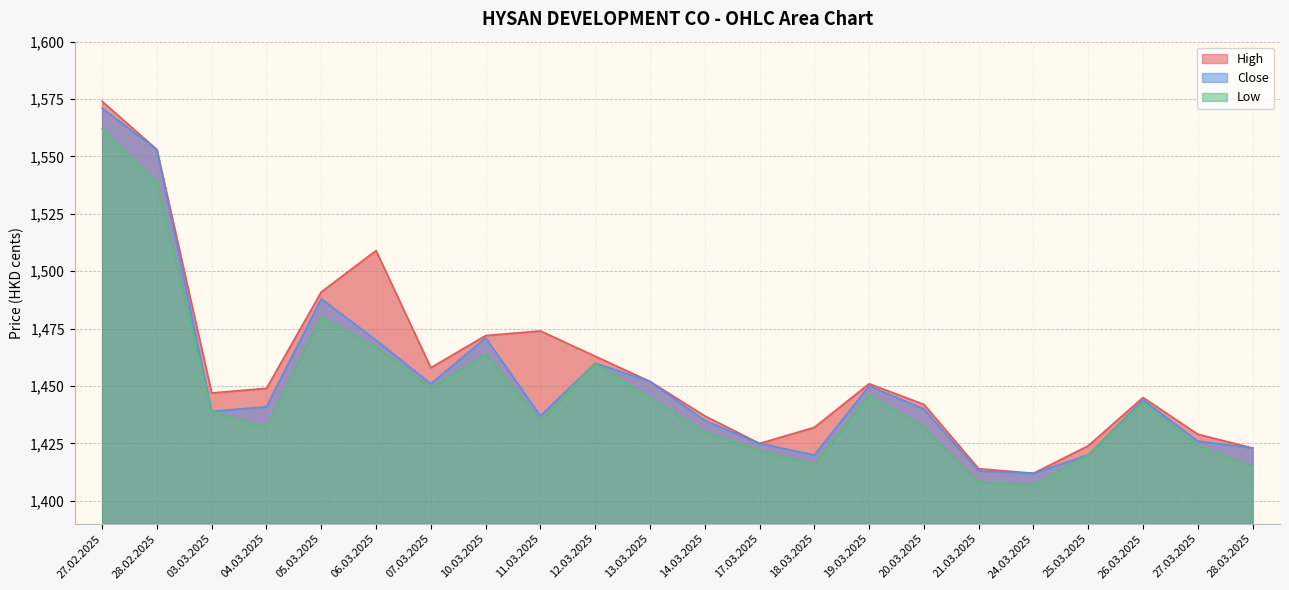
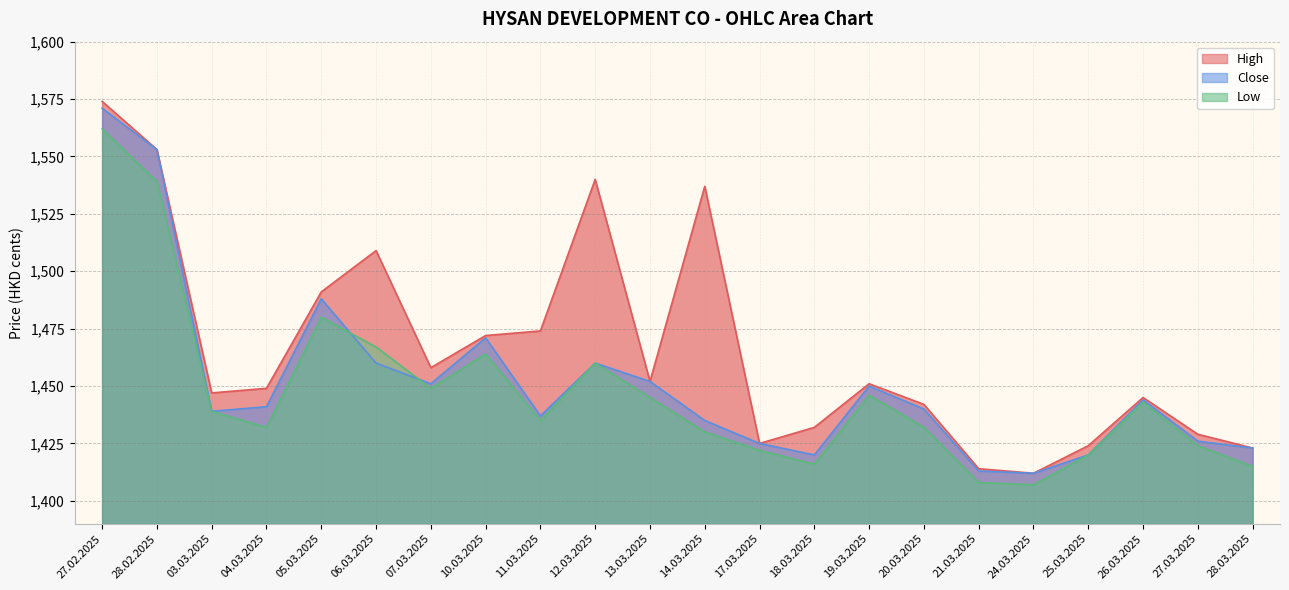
  {
    "High": {
      "27.02.2025": "1,574",
      "03.03.2025": "1,447",
      "04.03.2025": "1,449",
      "05.03.2025": "1,491",
      "06.03.2025": "1,509",
      "07.03.2025": "1,458",
      "11.03.2025": "1,474",
-     "12.03.2025": "1,463",
-     "14.03.2025": "1,437",
+     "12.03.2025": "1,540",
+     "14.03.2025": "1,537",
      "18.03.2025": "1,432",
      "20.03.2025": "1,442",
      "25.03.2025": "1,424",
      "27.03.2025": "1,429"
    },
    "Close": {
      "27.02.2025": "1,571",
      "04.03.2025": "1,441",
      "05.03.2025": "1,488",
-     "06.03.2025": "1,470",
+     "06.03.2025": "1,460",
      "07.03.2025": "1,451",
      "11.03.2025": "1,437",
      "14.03.2025": "1,435",
      "18.03.2025": "1,420",
      "20.03.2025": "1,440",
      "27.03.2025": "1,426"
    },
    "Low": {
      "27.02.2025": "1,562",
      "28.02.2025": "1,539",
      "04.03.2025": "1,432",
      "05.03.2025": "1,480",
      "06.03.2025": "1,467",
      "07.03.2025": "1,449",
      "10.03.2025": "1,464",
      "11.03.2025": "1,435",
      "13.03.2025": "1,445",
      "14.03.2025": "1,430",
      "17.03.2025": "1,422",
      "18.03.2025": "1,416",
      "19.03.2025": "1,446",
      "20.03.2025": "1,432",
      "21.03.2025": "1,408",
      "24.03.2025": "1,407",
      "27.03.2025": "1,424",
      "28.03.2025": "1,415"
    }
  }
